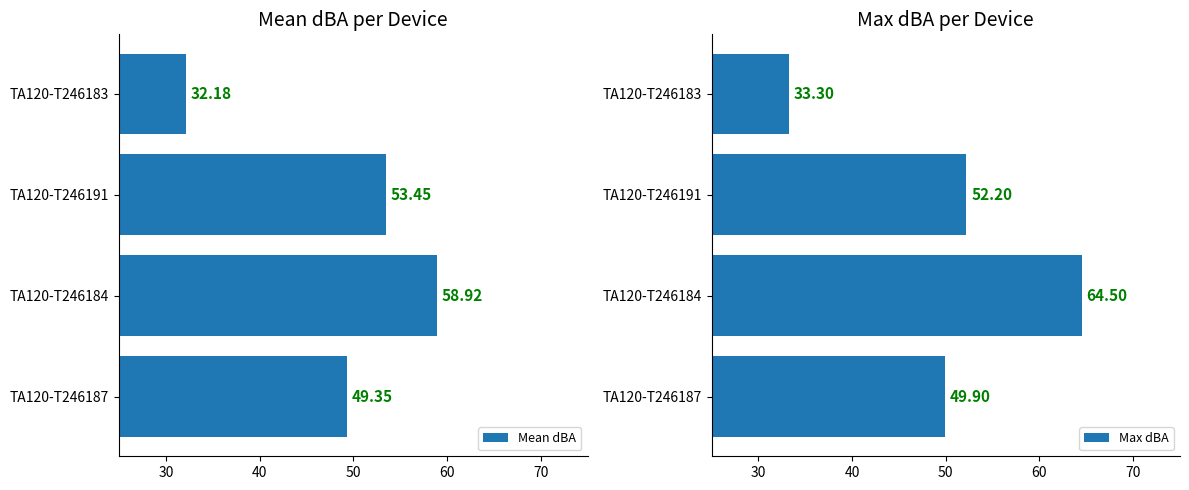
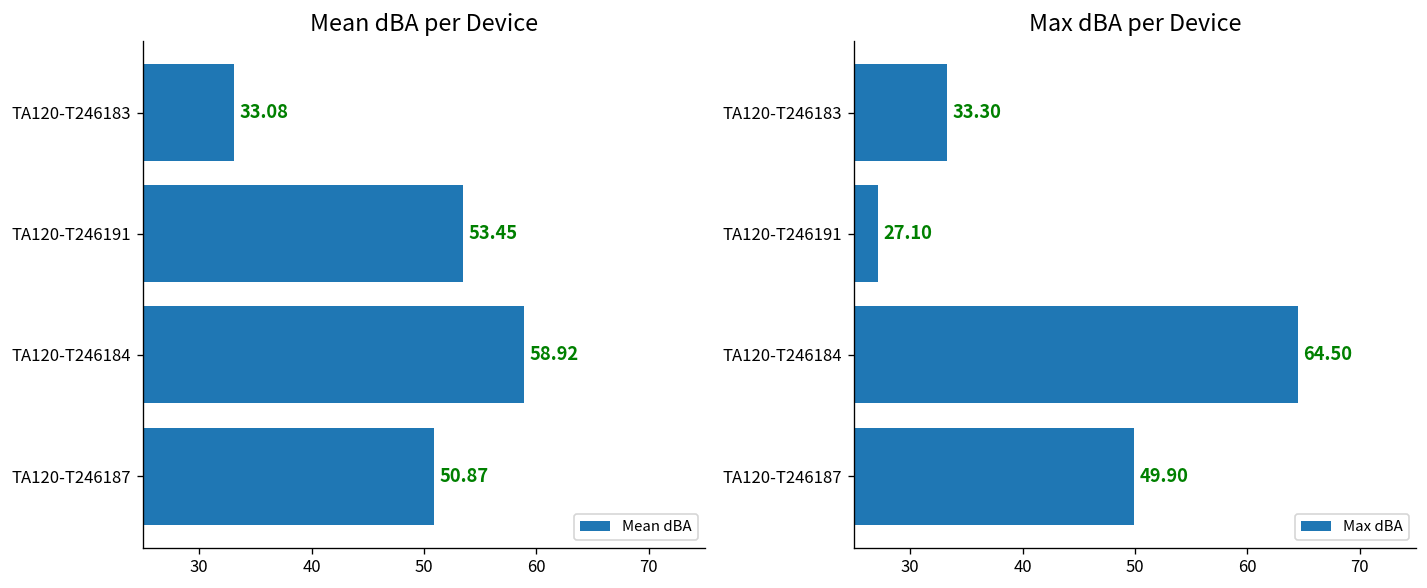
  {
    "Mean dBA per Device": {
-     "TA120-T246183": 32.18,
+     "TA120-T246183": 33.08,
      "TA120-T246191": 53.45,
      "TA120-T246184": 58.92,
-     "TA120-T246187": 49.35
+     "TA120-T246187": 50.87
    },
    "Max dBA per Device": {
      "TA120-T246183": 33.30,
-     "TA120-T246191": 52.20,
+     "TA120-T246191": 27.10,
      "TA120-T246184": 64.50,
      "TA120-T246187": 49.90
    }
  }
